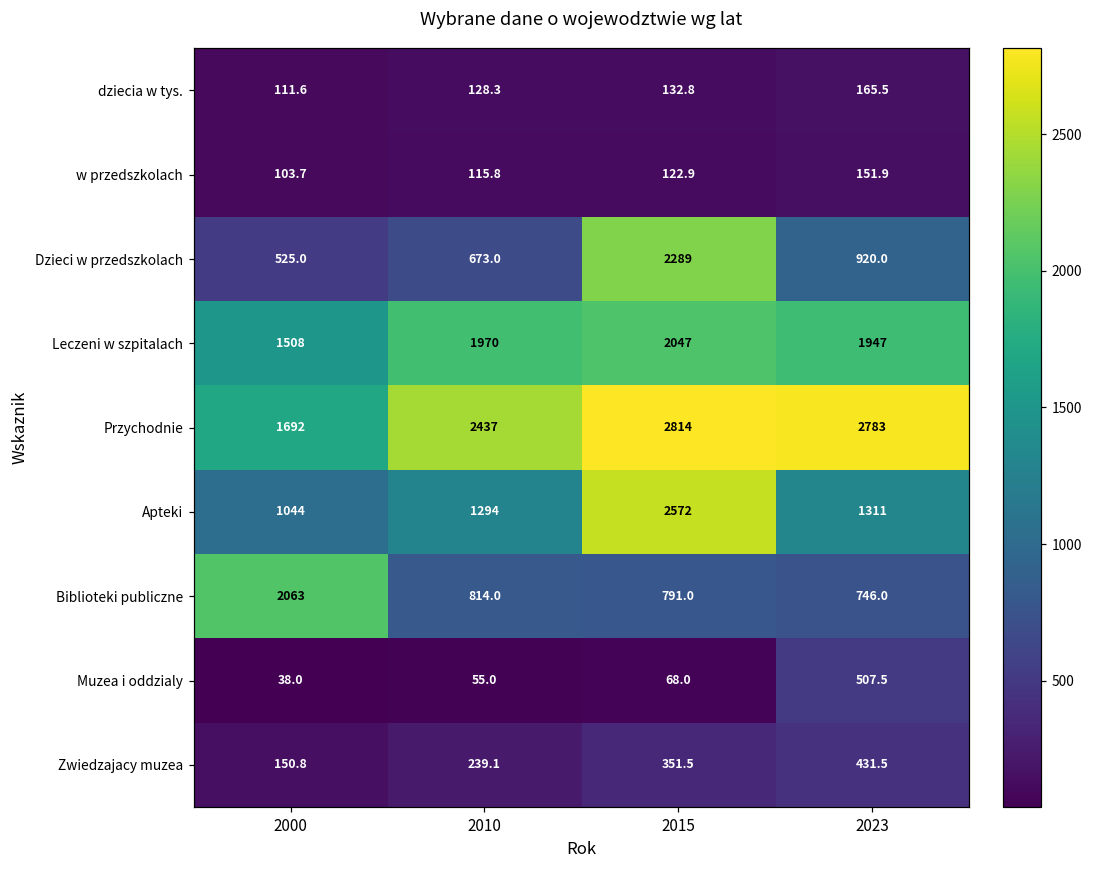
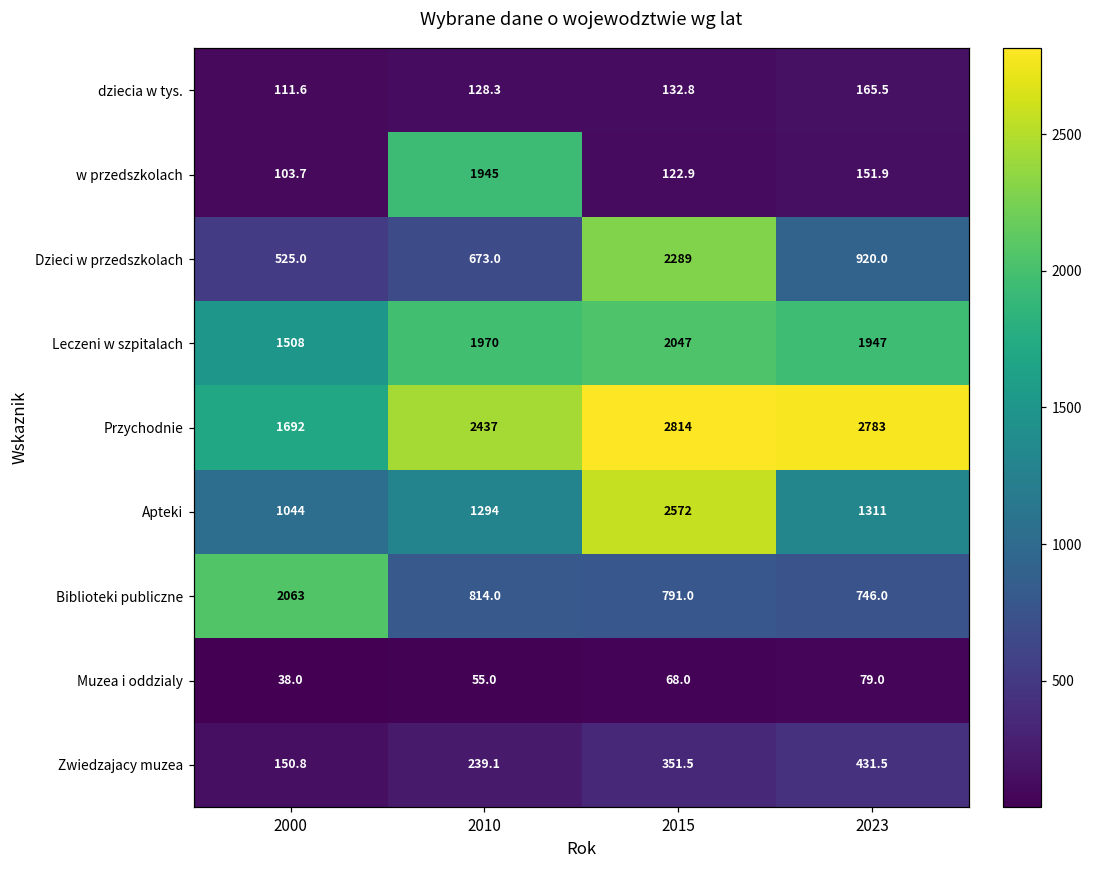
  {
    "dziecia w tys.": {
      "2000": 111.6,
      "2010": 128.3,
      "2015": 132.8,
      "2023": 165.5
    },
    "w przedszkolach": {
      "2000": 103.7,
-     "2010": 115.8,
+     "2010": 1945,
      "2015": 122.9,
      "2023": 151.9
    },
    "Dzieci w przedszkolach": {
      "2000": 525.0,
      "2010": 673.0,
      "2015": 2289,
      "2023": 920.0
    },
    "Leczeni w szpitalach": {
      "2000": 1508,
      "2010": 1970,
      "2015": 2047,
      "2023": 1947
    },
    "Przychodnie": {
      "2000": 1692,
      "2010": 2437,
      "2015": 2814,
      "2023": 2783
    },
    "Apteki": {
      "2000": 1044,
      "2010": 1294,
      "2015": 2572,
      "2023": 1311
    },
    "Biblioteki publiczne": {
      "2000": 2063,
      "2010": 814.0,
      "2015": 791.0,
      "2023": 746.0
    },
    "Muzea i oddzialy": {
      "2000": 38.0,
      "2010": 55.0,
      "2015": 68.0,
-     "2023": 507.5
+     "2023": 79.0
    },
    "Zwiedzajacy muzea": {
      "2000": 150.8,
      "2010": 239.1,
      "2015": 351.5,
      "2023": 431.5
    }
  }
